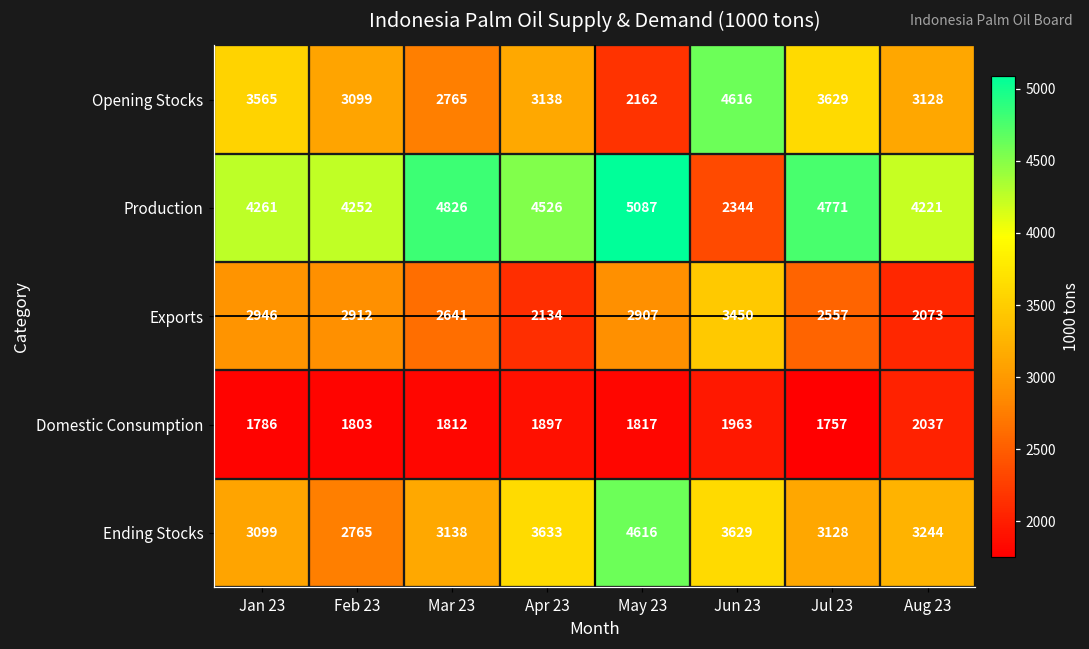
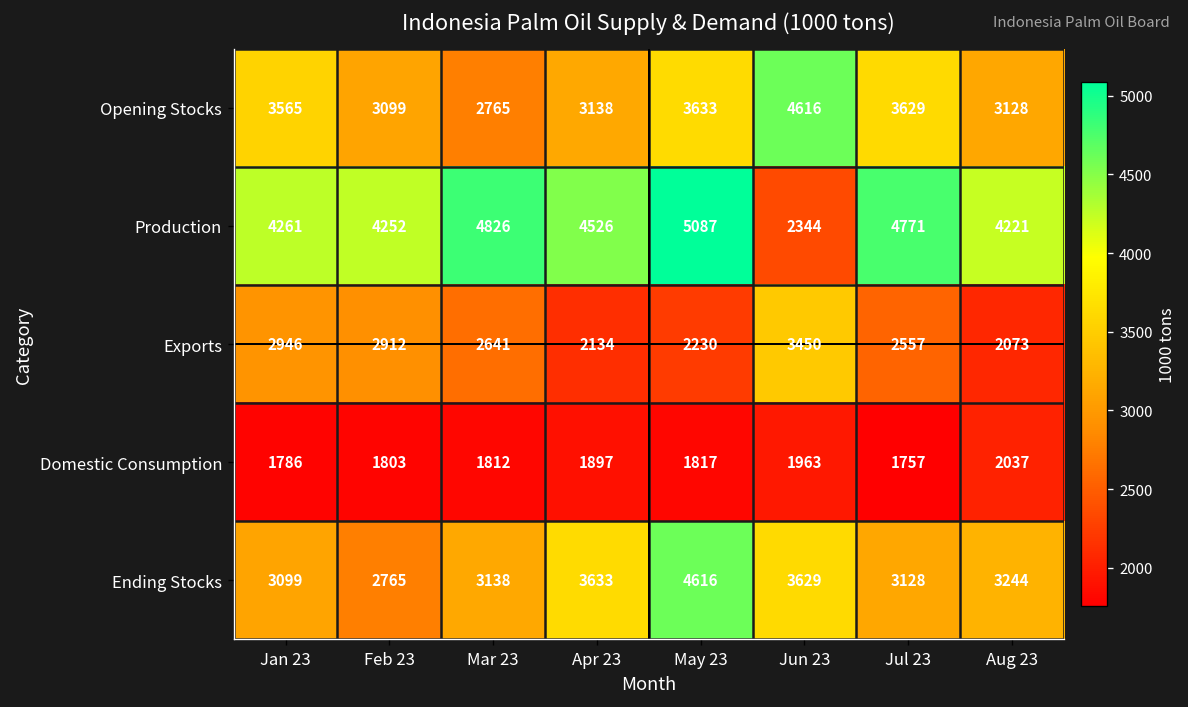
  {
    "Opening Stocks": {
      "Jan 23": 3565,
      "Feb 23": 3099,
      "Mar 23": 2765,
      "Apr 23": 3138,
-     "May 23": 2162,
+     "May 23": 3633,
      "Jun 23": 4616,
      "Jul 23": 3629,
      "Aug 23": 3128
    },
    "Production": {
      "Jan 23": 4261,
      "Feb 23": 4252,
      "Mar 23": 4826,
      "Apr 23": 4526,
      "May 23": 5087,
      "Jun 23": 2344,
      "Jul 23": 4771,
      "Aug 23": 4221
    },
    "Exports": {
      "Jan 23": 2946,
      "Feb 23": 2912,
      "Mar 23": 2641,
      "Apr 23": 2134,
-     "May 23": 2907,
+     "May 23": 2230,
      "Jun 23": 3450,
      "Jul 23": 2557,
      "Aug 23": 2073
    },
    "Domestic Consumption": {
      "Jan 23": 1786,
      "Feb 23": 1803,
      "Mar 23": 1812,
      "Apr 23": 1897,
      "May 23": 1817,
      "Jun 23": 1963,
      "Jul 23": 1757,
      "Aug 23": 2037
    },
    "Ending Stocks": {
      "Jan 23": 3099,
      "Feb 23": 2765,
      "Mar 23": 3138,
      "Apr 23": 3633,
      "May 23": 4616,
      "Jun 23": 3629,
      "Jul 23": 3128,
      "Aug 23": 3244
    }
  }
